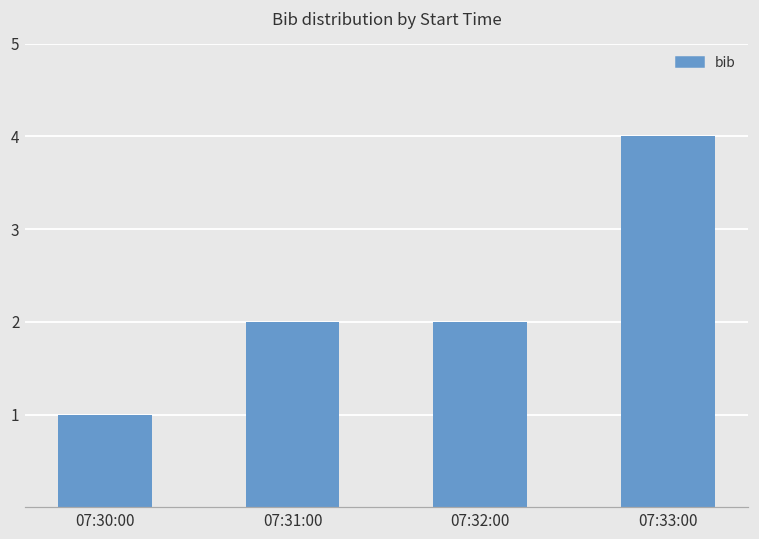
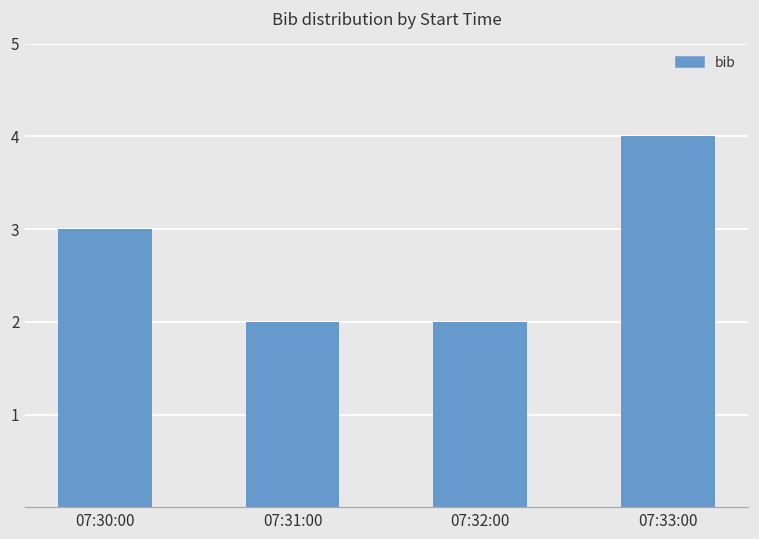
  {
-   "07:30:00": 1,
+   "07:30:00": 3,
    "07:31:00": 2,
    "07:32:00": 2,
    "07:33:00": 4
  }
